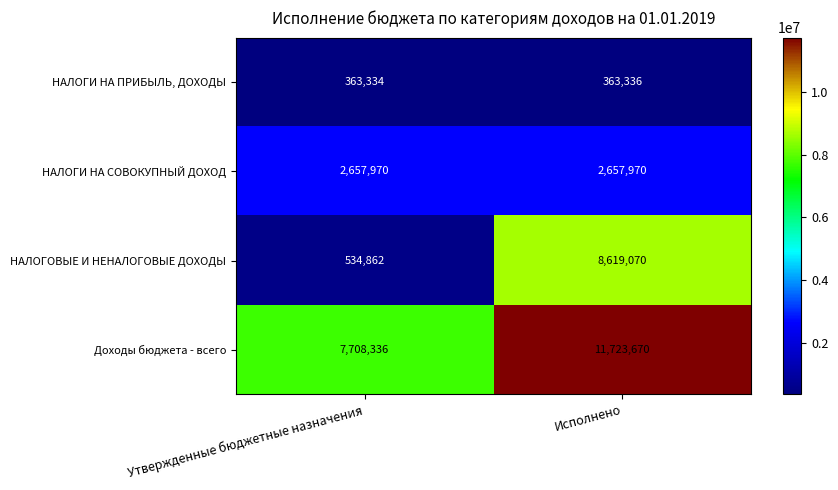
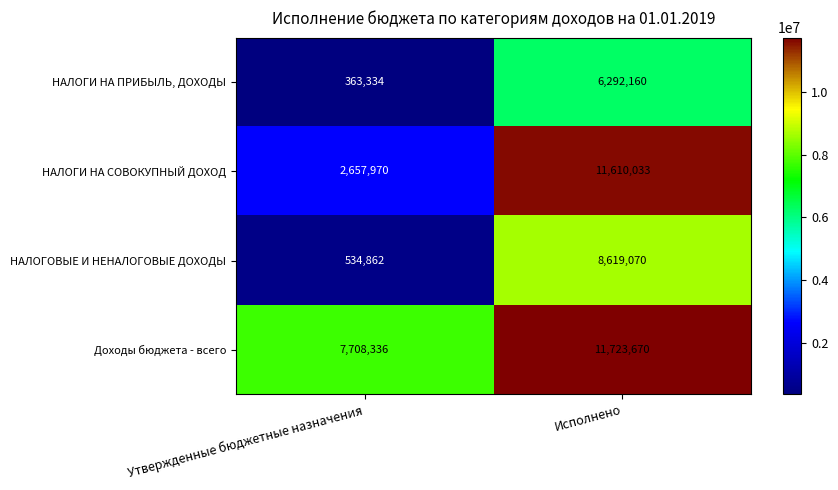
  {
    "НАЛОГИ НА ПРИБЫЛЬ, ДОХОДЫ": {
      "Утвержденные бюджетные назначения": "363,334",
-     "Исполнено": "363,336"
+     "Исполнено": "6,292,160"
    },
    "НАЛОГИ НА СОВОКУПНЫЙ ДОХОД": {
      "Утвержденные бюджетные назначения": "2,657,970",
-     "Исполнено": "2,657,970"
+     "Исполнено": "11,610,033"
    },
    "НАЛОГОВЫЕ И НЕНАЛОГОВЫЕ ДОХОДЫ": {
      "Утвержденные бюджетные назначения": "534,862",
      "Исполнено": "8,619,070"
    },
    "Доходы бюджета - всего": {
      "Утвержденные бюджетные назначения": "7,708,336",
      "Исполнено": "11,723,670"
    }
  }
